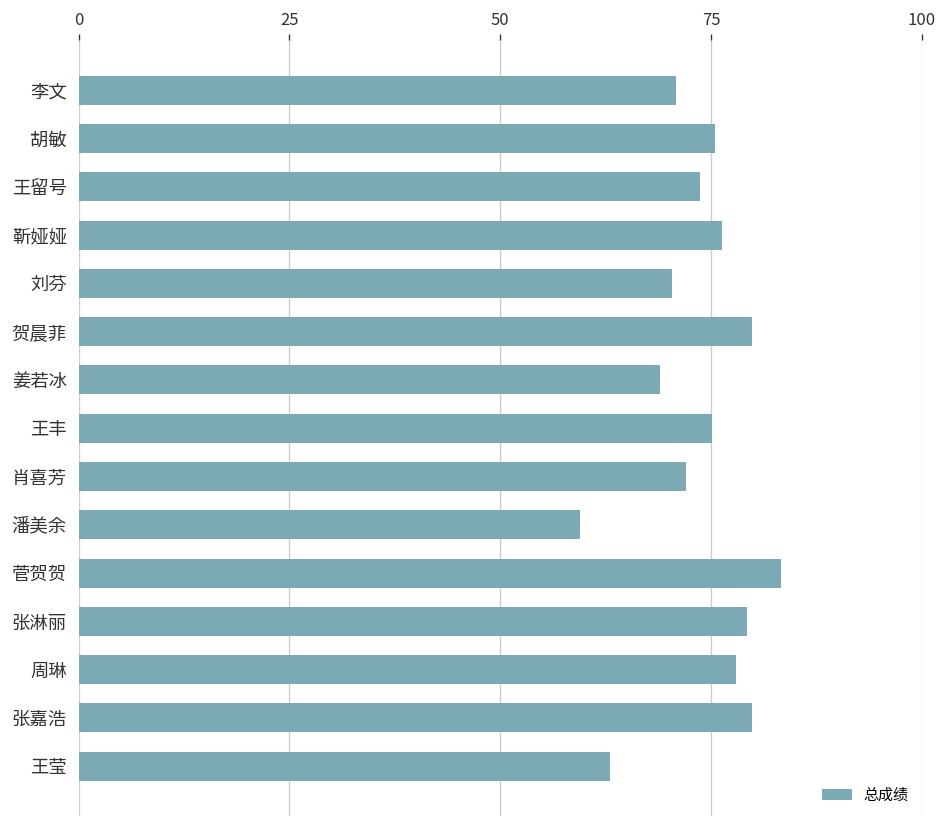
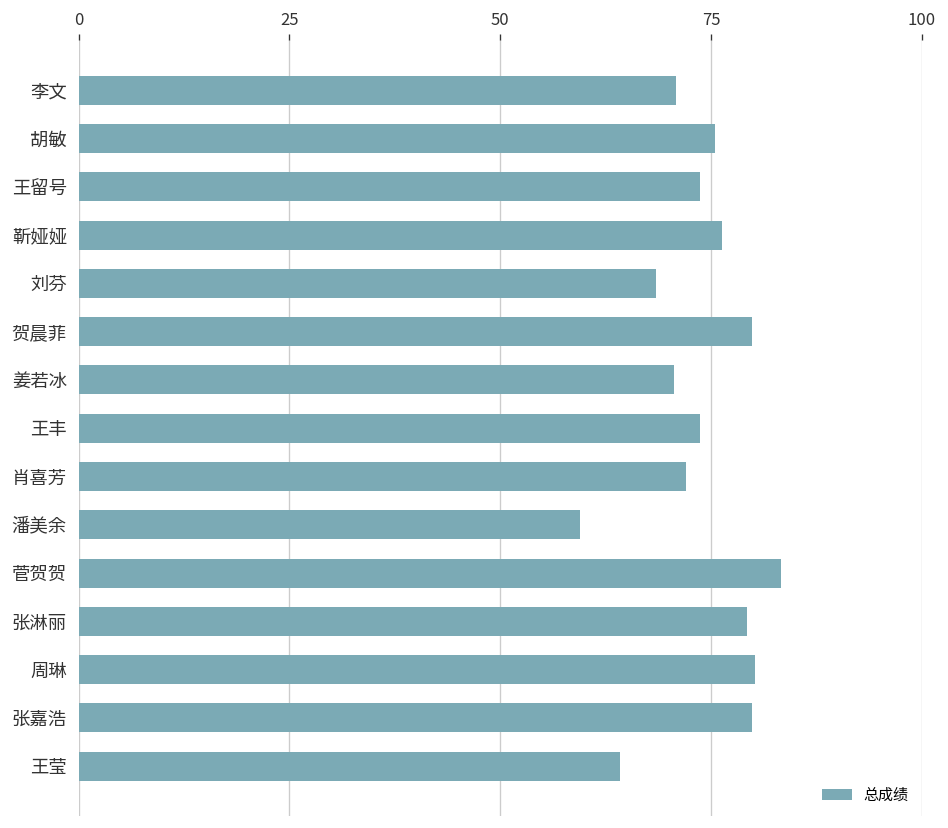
  {
    "李文": 71,
    "胡敏": 75,
    "王留号": 74,
    "靳娅娅": 76,
-   "刘芬": 70,
+   "刘芬": 68,
    "贺晨菲": 80,
-   "姜若冰": 69,
-   "王丰": 75,
+   "姜若冰": 71,
+   "王丰": 74,
    "肖喜芳": 72,
    "潘美余": 59,
    "菅贺贺": 83,
    "张淋丽": 79,
-   "周琳": 78,
+   "周琳": 80,
    "张嘉浩": 80,
-   "王莹": 63
+   "王莹": 64
  }
